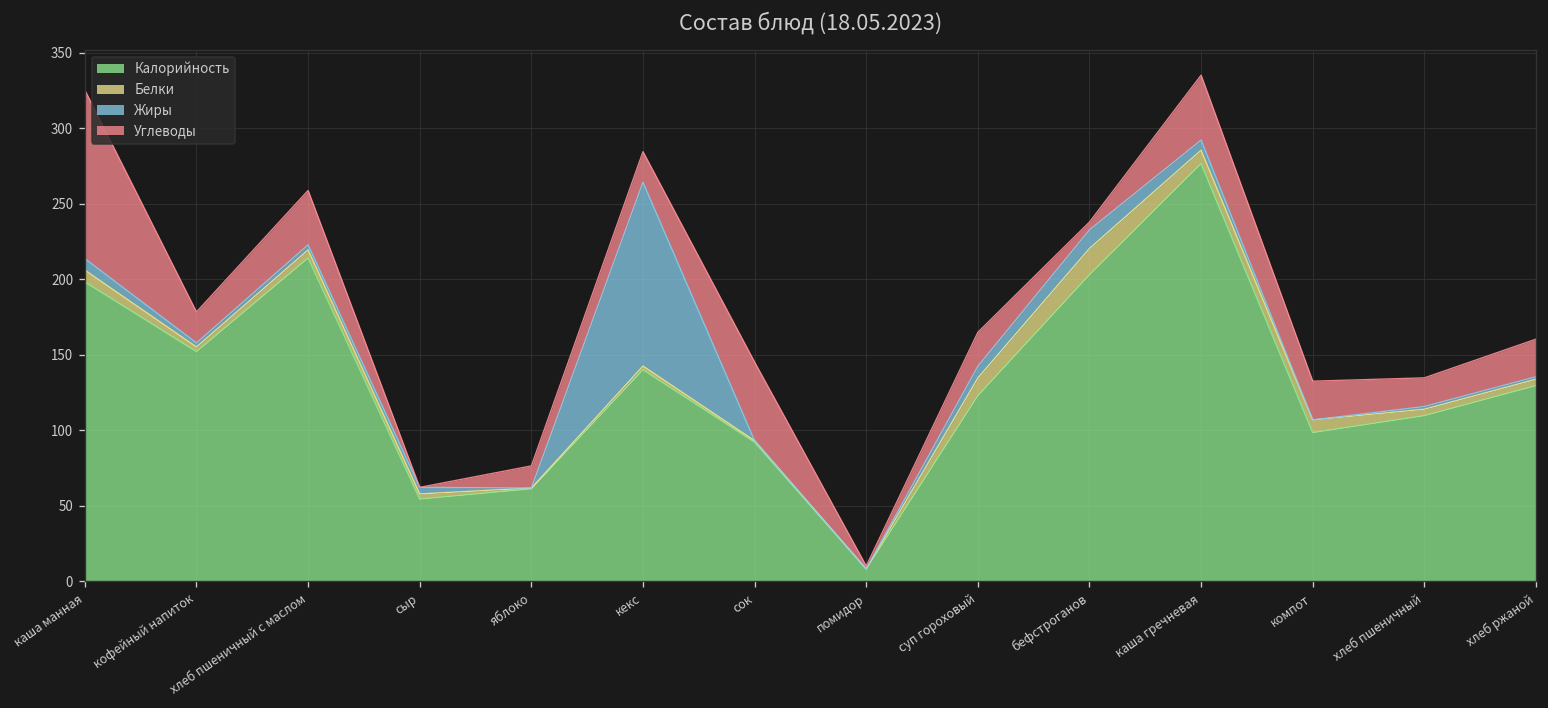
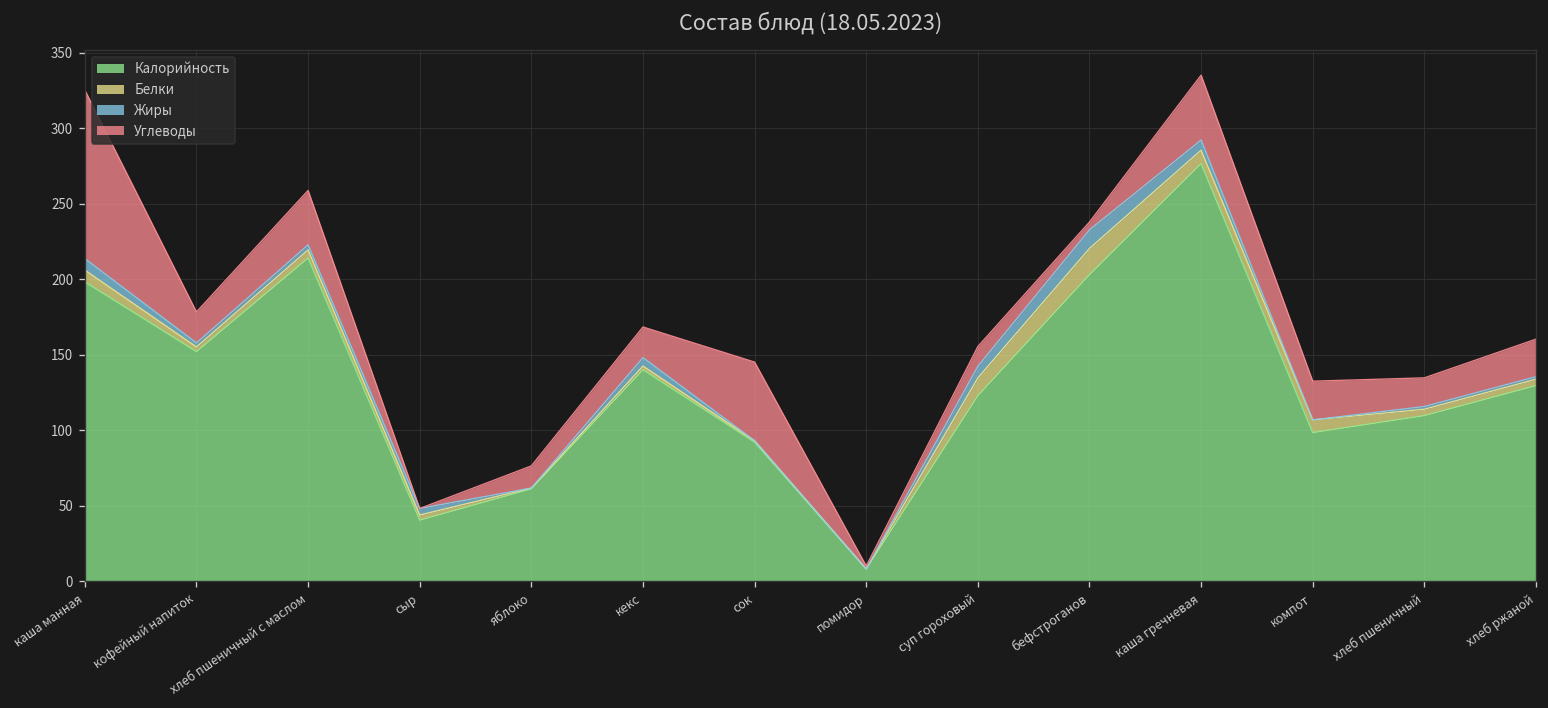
  {
    "Калорийность": {
      "каша манная": 198,
      "кофейный напиток": 152,
      "хлеб пшеничный с маслом": 214,
-     "сыр": 54,
+     "сыр": 40,
      "кекс": 140,
      "суп гороховый": 123,
      "бефстроганов": 203,
      "каша гречневая": 277,
      "компот": 98,
      "хлеб пшеничный": 110,
      "хлеб ржаной": 130
    },
    "Белки": {
      "каша манная": 8,
      "кофейный напиток": 3,
      "хлеб пшеничный с маслом": 5,
      "сыр": 3,
      "кекс": 2,
      "суп гороховый": 12,
      "бефстроганов": 17,
      "каша гречневая": 9
    },
    "Жиры": {
      "каша манная": 8,
      "кофейный напиток": 3,
      "хлеб пшеничный с маслом": 3,
-     "кекс": 122,
+     "кекс": 6,
      "суп гороховый": 8,
      "бефстроганов": 12,
      "каша гречневая": 7
    },
    "Углеводы": {
      "каша манная": 112,
      "кофейный напиток": 21,
      "хлеб пшеничный с маслом": 36,
      "яблоко": 15,
      "кекс": 20,
      "сок": 52,
      "помидор": 2,
-     "суп гороховый": 23,
+     "суп гороховый": 13,
      "бефстроганов": 5,
      "каша гречневая": 43,
      "компот": 26,
      "хлеб пшеничный": 19,
      "хлеб ржаной": 25
    }
  }
